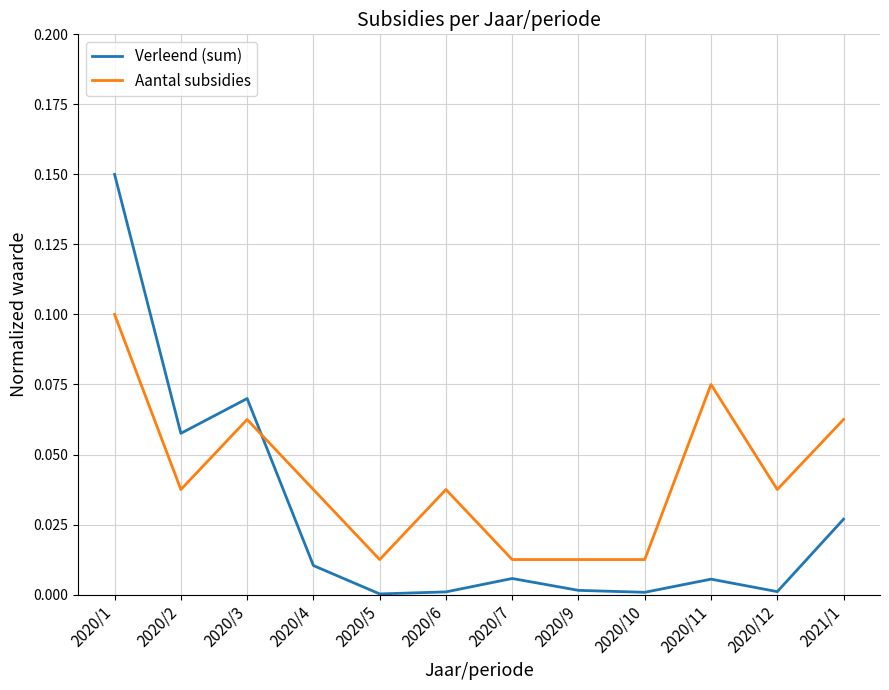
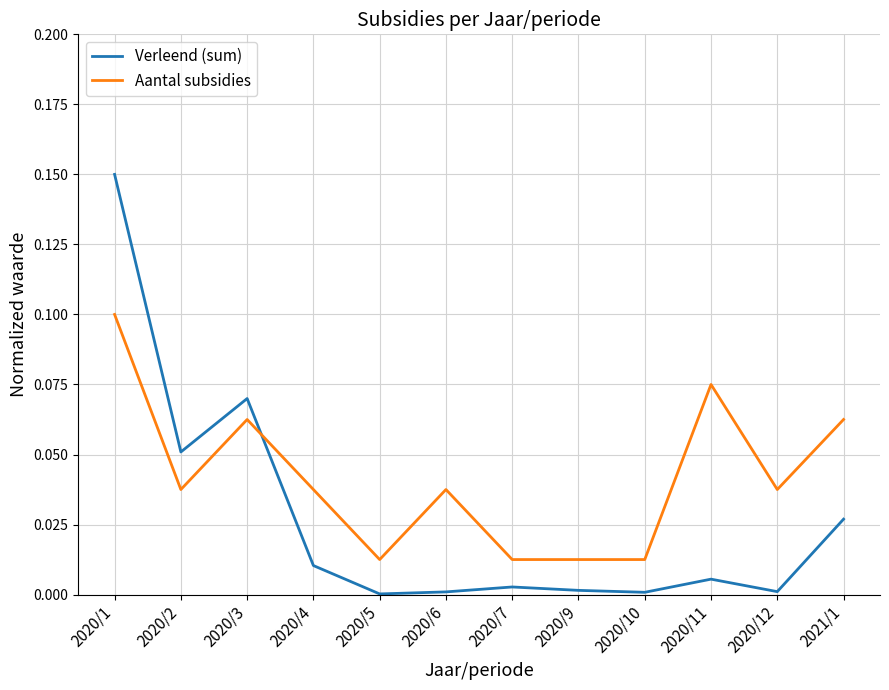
  {
    "Verleend (sum)": {
      "2020/1": 0.150,
-     "2020/2": 0.058,
+     "2020/2": 0.051,
      "2020/3": 0.070,
      "2020/4": 0.010,
      "2020/5": 0.000,
      "2020/6": 0.001,
-     "2020/7": 0.006,
+     "2020/7": 0.003,
      "2020/9": 0.002,
      "2020/10": 0.001,
      "2020/11": 0.006,
      "2020/12": 0.001,
      "2021/1": 0.027
    },
    "Aantal subsidies": {
      "2020/1": 0.100,
      "2020/2": 0.038,
      "2020/3": 0.063,
      "2020/4": 0.038,
      "2020/5": 0.013,
      "2020/6": 0.038,
      "2020/7": 0.013,
      "2020/9": 0.013,
      "2020/10": 0.013,
      "2020/11": 0.075,
      "2020/12": 0.038,
      "2021/1": 0.063
    }
  }
